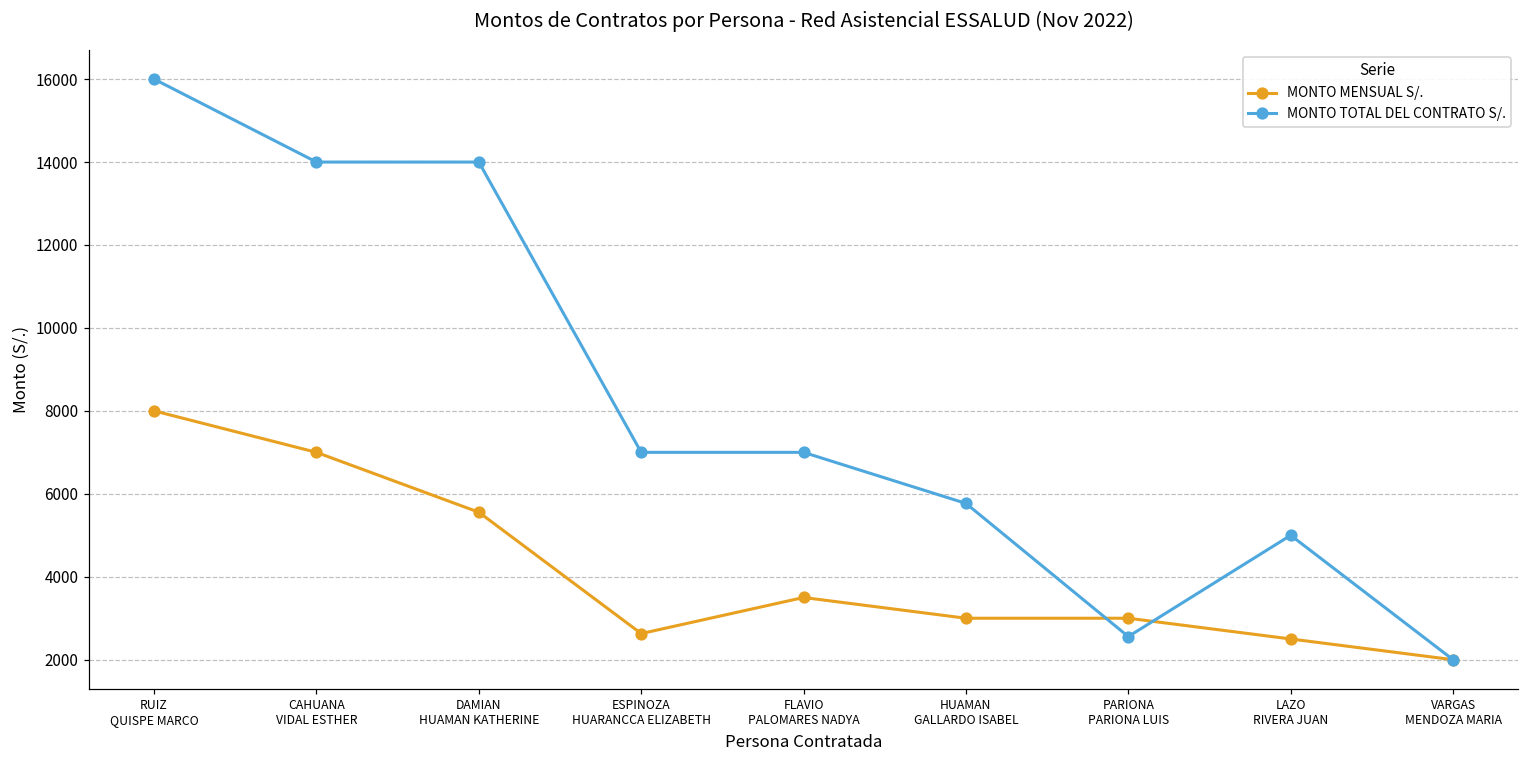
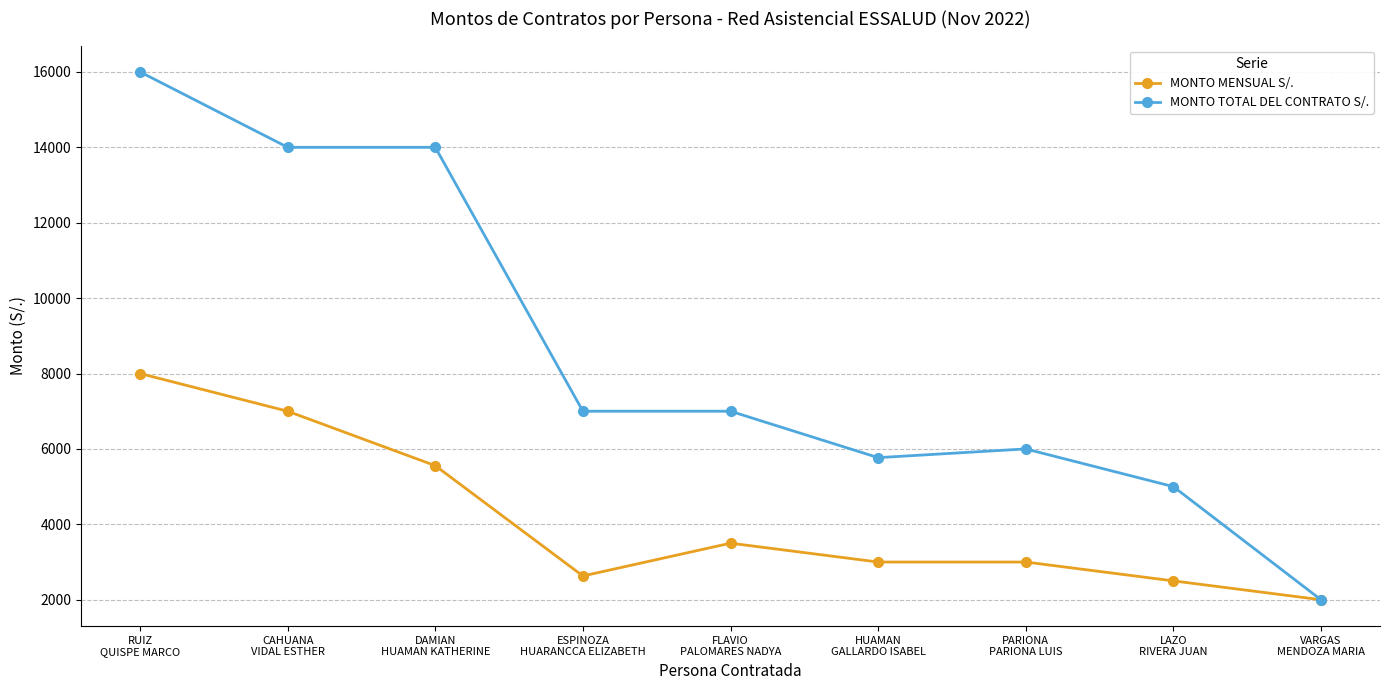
  {
    "MONTO MENSUAL S/.": {
      "RUIZ QUISPE MARCO": 8000,
      "CAHUANA VIDAL ESTHER": 7000,
      "DAMIAN HUAMAN KATHERINE": 5600,
      "ESPINOZA HUARANCCA ELIZABETH": 2600,
      "FLAVIO PALOMARES NADYA": 3500,
      "HUAMAN GALLARDO ISABEL": 3000,
      "PARIONA PARIONA LUIS": 3000,
      "LAZO RIVERA JUAN": 2500
    },
    "MONTO TOTAL DEL CONTRATO S/.": {
      "RUIZ QUISPE MARCO": 16000,
      "CAHUANA VIDAL ESTHER": 14000,
      "DAMIAN HUAMAN KATHERINE": 14000,
      "ESPINOZA HUARANCCA ELIZABETH": 7000,
      "FLAVIO PALOMARES NADYA": 7000,
      "HUAMAN GALLARDO ISABEL": 5800,
-     "PARIONA PARIONA LUIS": 2600,
+     "PARIONA PARIONA LUIS": 6000,
      "LAZO RIVERA JUAN": 5000
    }
  }
